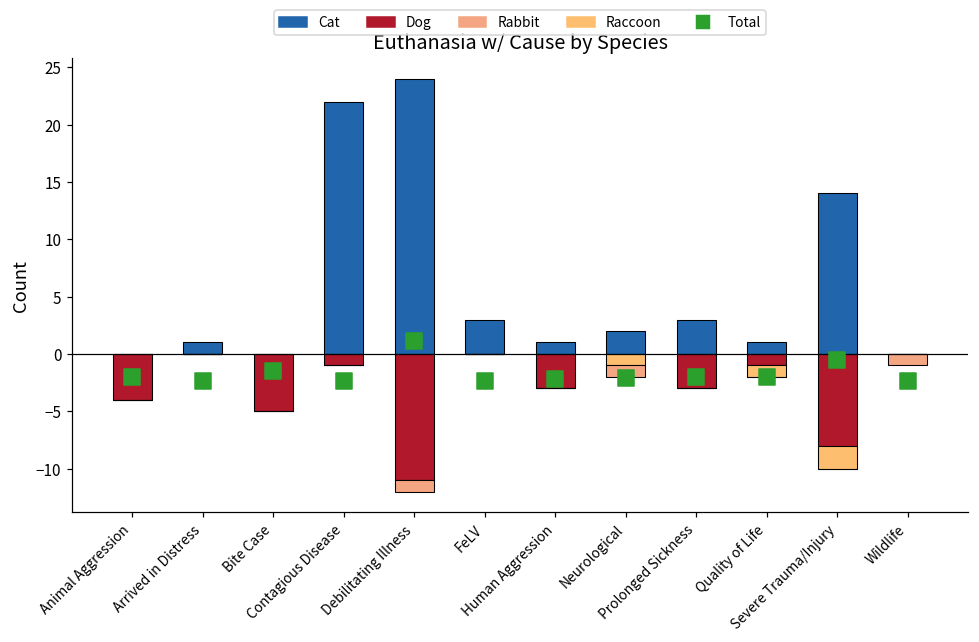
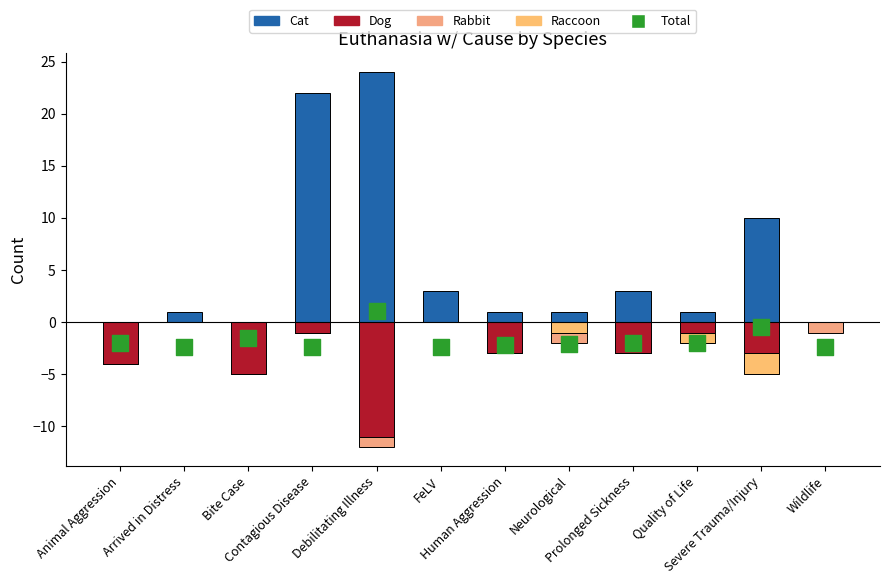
  {
    "Cat": {
      "Animal Aggression": 0,
      "Arrived in Distress": 1,
      "Bite Case": 0,
      "Contagious Disease": 22,
      "Debilitating Illness": 24,
      "FeLV": 3,
      "Human Aggression": 1,
-     "Neurological": 2,
+     "Neurological": 1,
      "Prolonged Sickness": 3,
      "Quality of Life": 1,
-     "Severe Trauma/Injury": 14,
+     "Severe Trauma/Injury": 10,
      "Wildlife": 0
    },
    "Dog": {
      "Animal Aggression": -4.0,
      "Arrived in Distress": 0.0,
      "Bite Case": -5.0,
      "Contagious Disease": -1.0,
      "Debilitating Illness": -11.0,
      "FeLV": 0.0,
      "Human Aggression": -3.0,
      "Neurological": 0.0,
      "Prolonged Sickness": -3.0,
      "Quality of Life": -1.0,
-     "Severe Trauma/Injury": -8.0,
+     "Severe Trauma/Injury": -3.0,
      "Wildlife": 0.0
    }
  }
